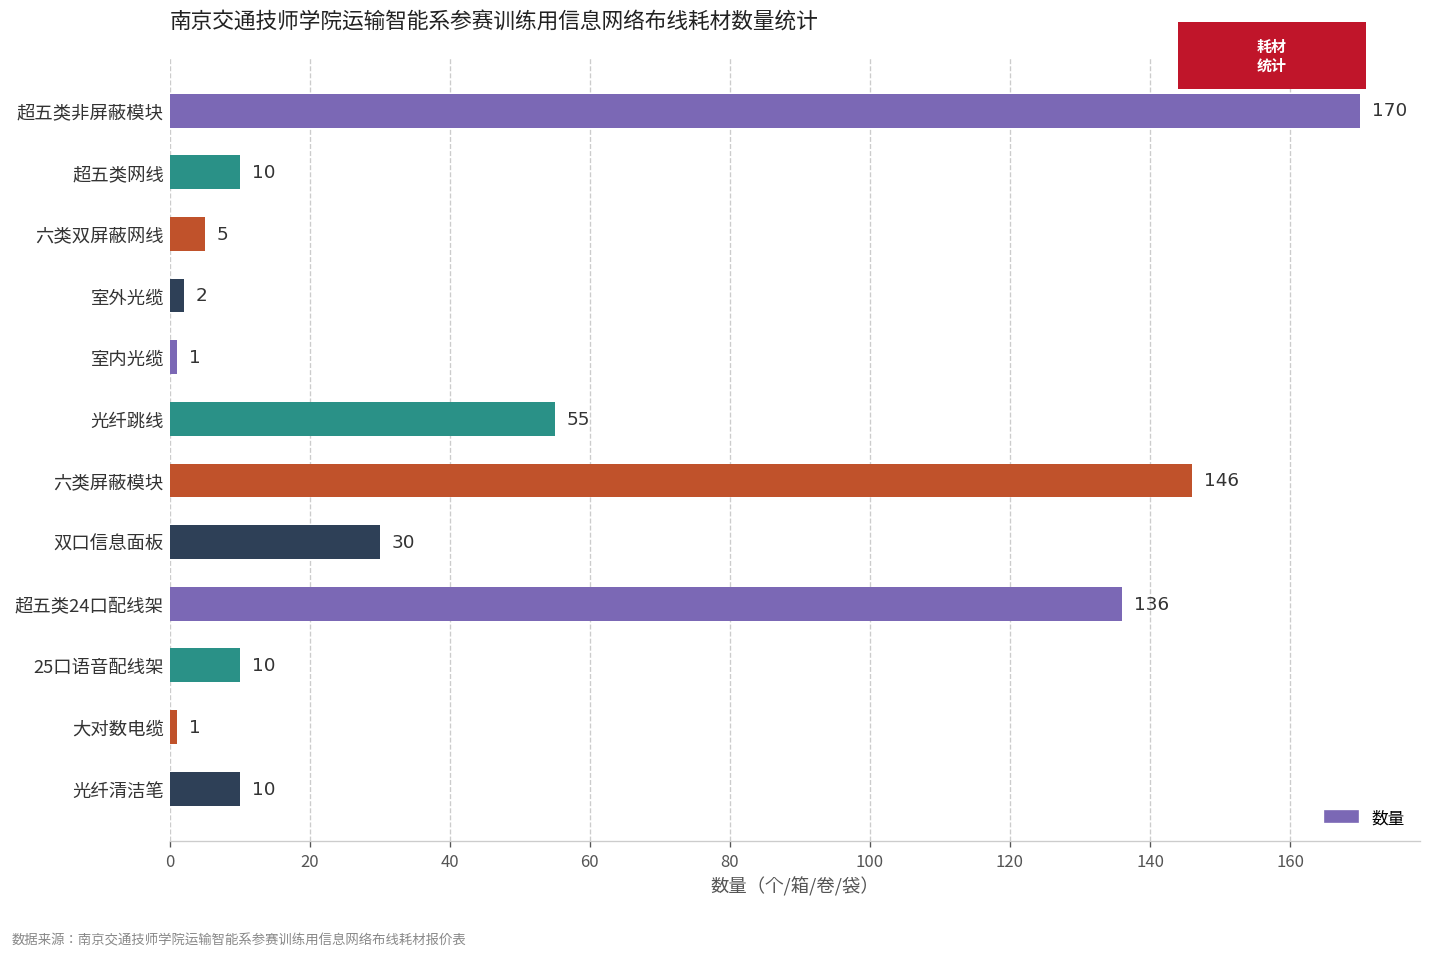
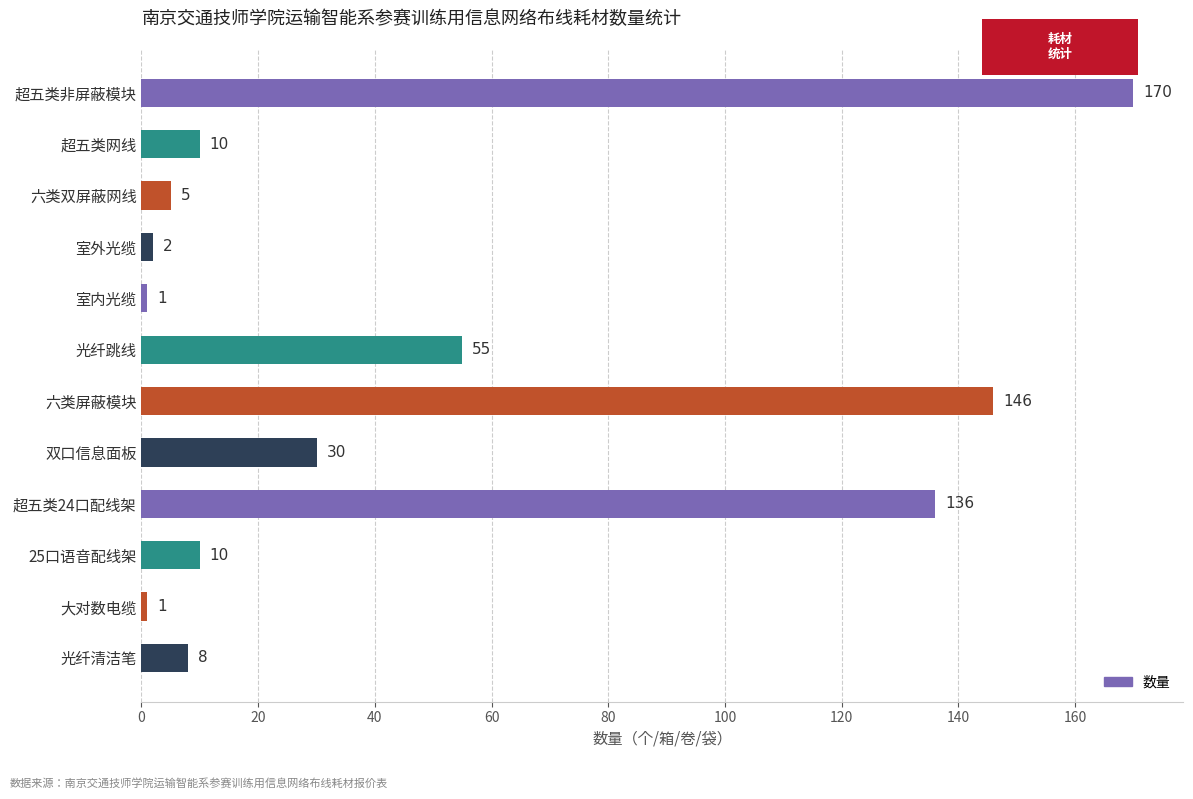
  {
    "超五类非屏蔽模块": 170,
    "超五类网线": 10,
    "六类双屏蔽网线": 5,
    "室外光缆": 2,
    "室内光缆": 1,
    "光纤跳线": 55,
    "六类屏蔽模块": 146,
    "双口信息面板": 30,
    "超五类24口配线架": 136,
    "25口语音配线架": 10,
    "大对数电缆": 1,
-   "光纤清洁笔": 10
+   "光纤清洁笔": 8
  }
